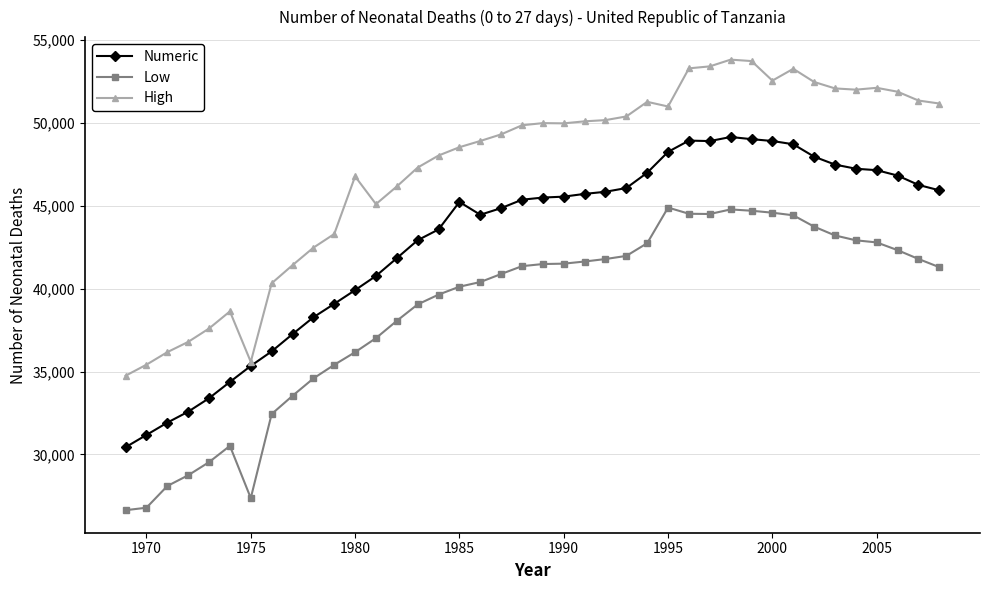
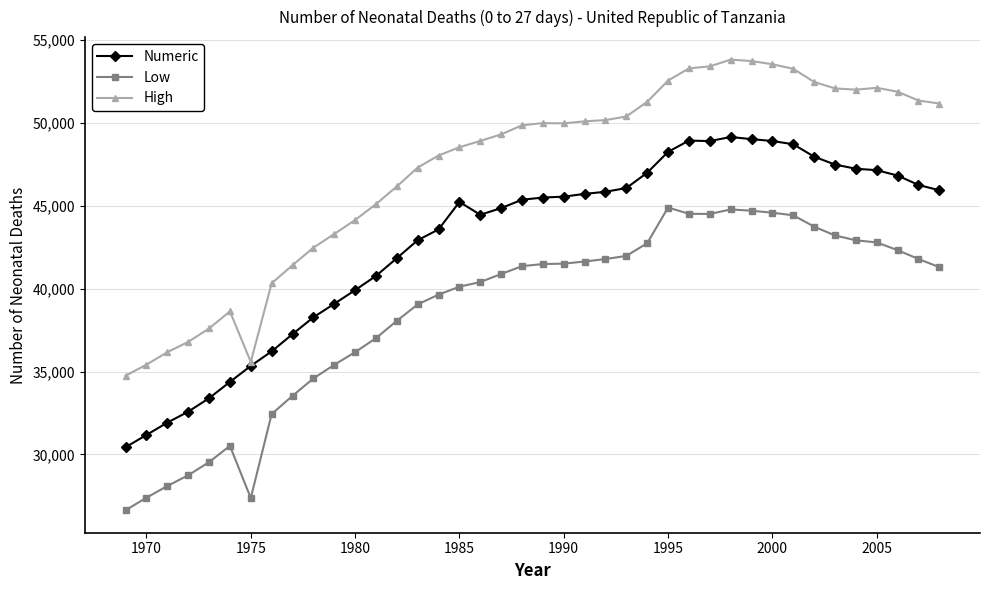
  {
    "Numeric": {
      "1970": "31,200",
      "1975": "35,300",
      "1980": "39,900",
      "1985": "45,200",
      "1990": "45,600",
      "1995": "48,300",
      "2000": "48,900",
      "2005": "47,200"
    },
    "Low": {
-     "1970": "26,800",
+     "1970": "27,400",
      "1975": "27,400",
      "1980": "36,200",
      "1985": "40,100",
      "1990": "41,500",
      "1995": "44,900",
      "2000": "44,600",
      "2005": "42,800"
    },
    "High": {
      "1970": "35,400",
      "1975": "35,600",
-     "1980": "46,800",
+     "1980": "44,100",
      "1985": "48,500",
      "1990": "50,000",
-     "1995": "51,000",
-     "2000": "52,600",
+     "1995": "52,600",
+     "2000": "53,500",
      "2005": "52,100"
    }
  }
